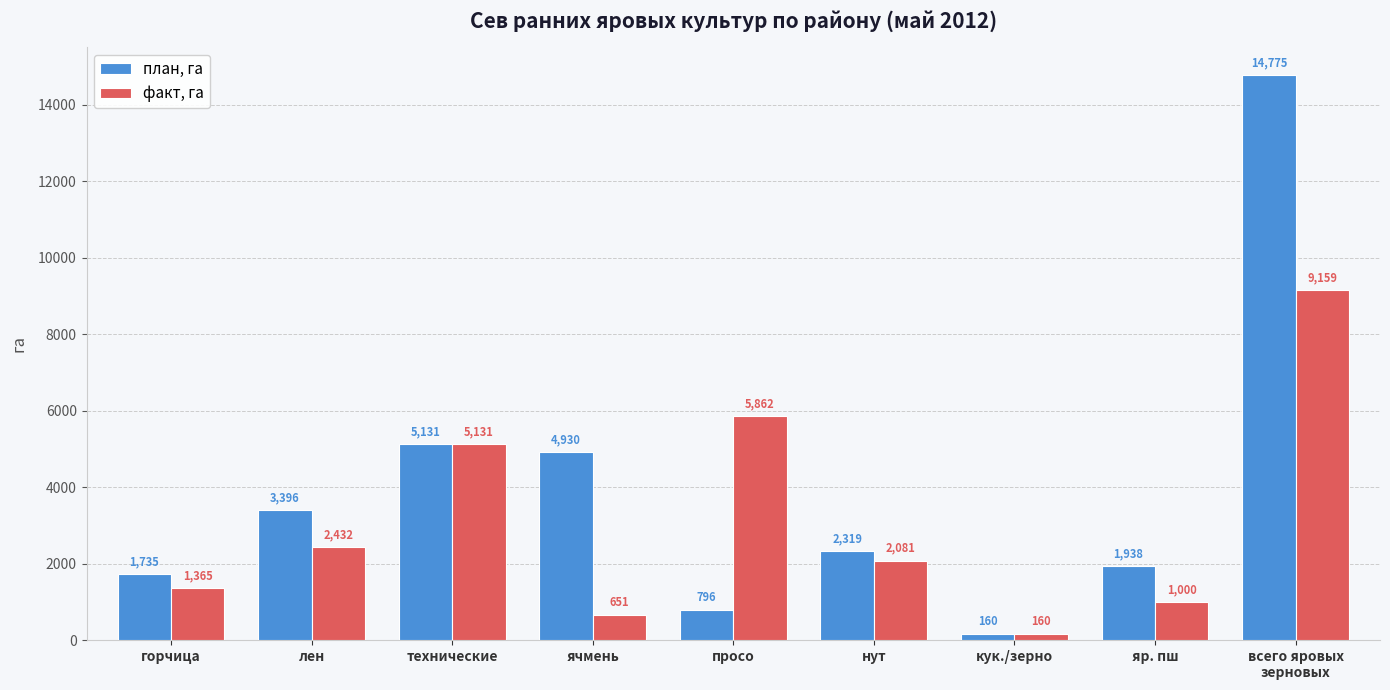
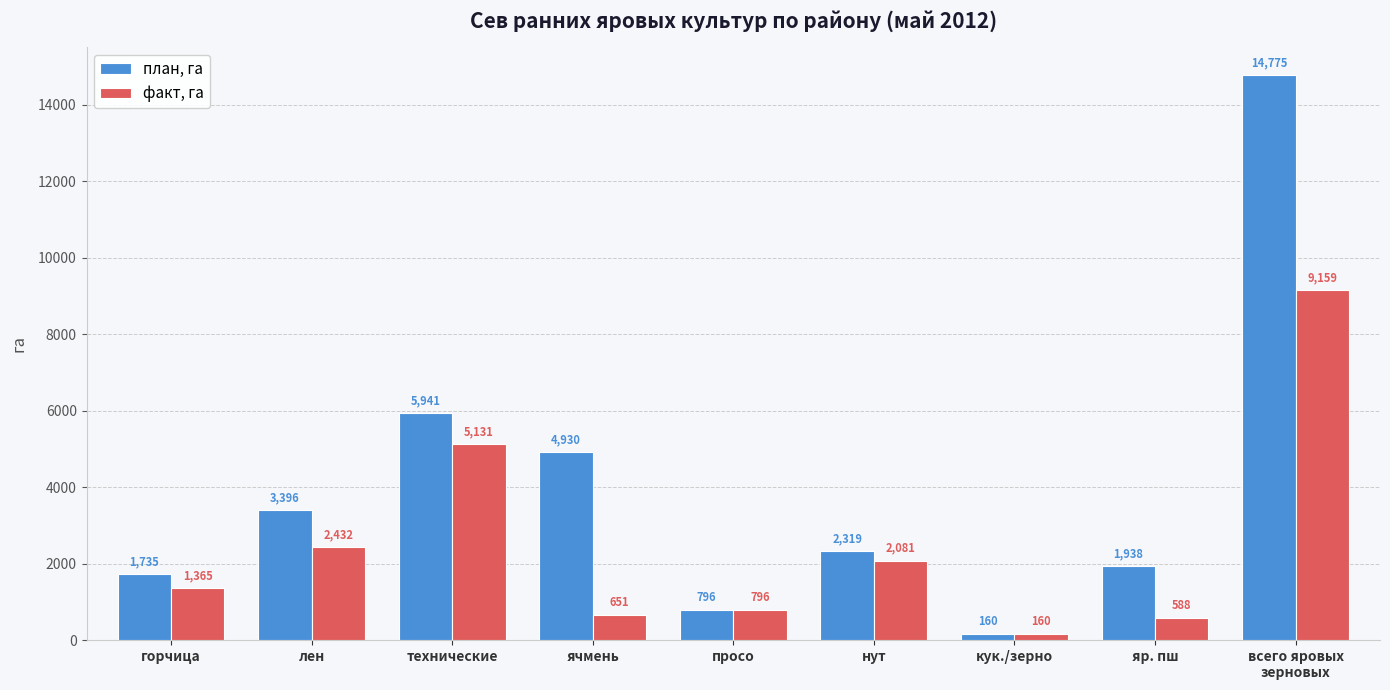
  {
    "план, га": {
      "горчица": "1,735",
      "лен": "3,396",
-     "технические": "5,131",
+     "технические": "5,941",
      "ячмень": "4,930",
      "просо": "796",
      "нут": "2,319",
      "кук./зерно": "160",
      "яр. пш": "1,938",
      "всего яровых зерновых": "14,775"
    },
    "факт, га": {
      "горчица": "1,365",
      "лен": "2,432",
      "технические": "5,131",
      "ячмень": "651",
-     "просо": "5,862",
+     "просо": "796",
      "нут": "2,081",
      "кук./зерно": "160",
-     "яр. пш": "1,000",
+     "яр. пш": "588",
      "всего яровых зерновых": "9,159"
    }
  }
